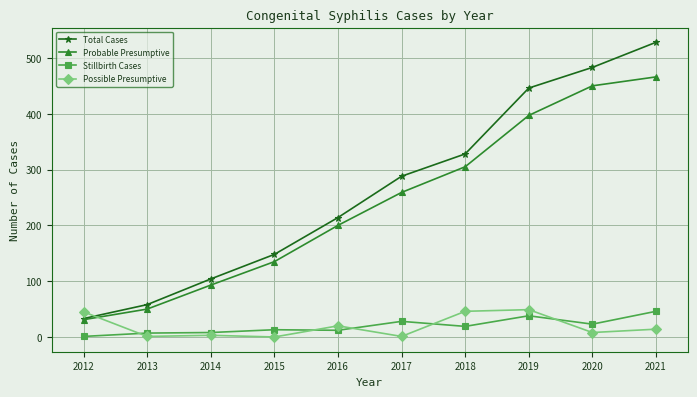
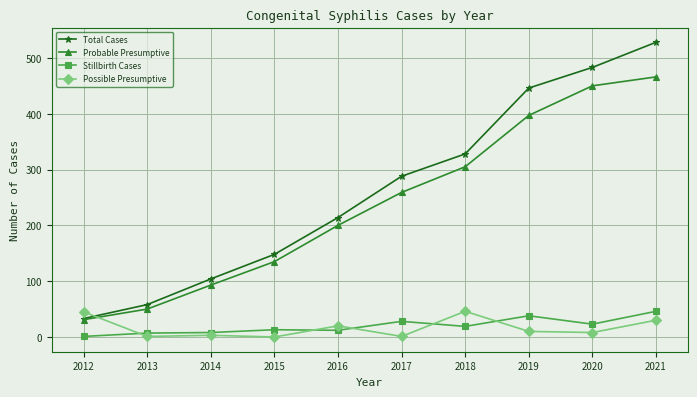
  {
    "Possible Presumptive": {
      "2012": 50,
      "2013": 0,
      "2014": 0,
      "2015": 0,
      "2016": 20,
      "2017": 0,
      "2018": 50,
-     "2019": 50,
+     "2019": 10,
      "2020": 10,
-     "2021": 10
+     "2021": 30
    }
  }
